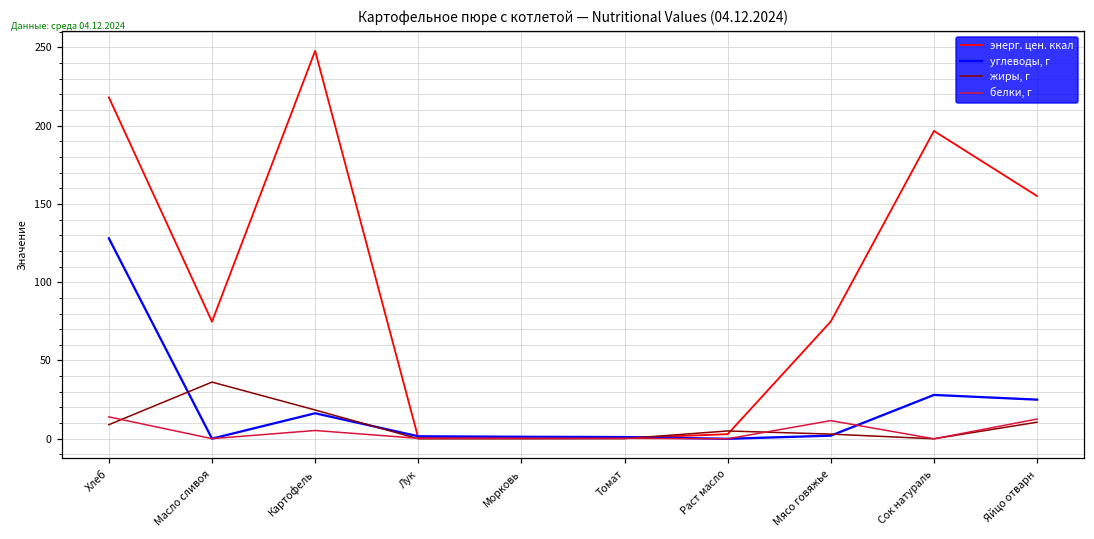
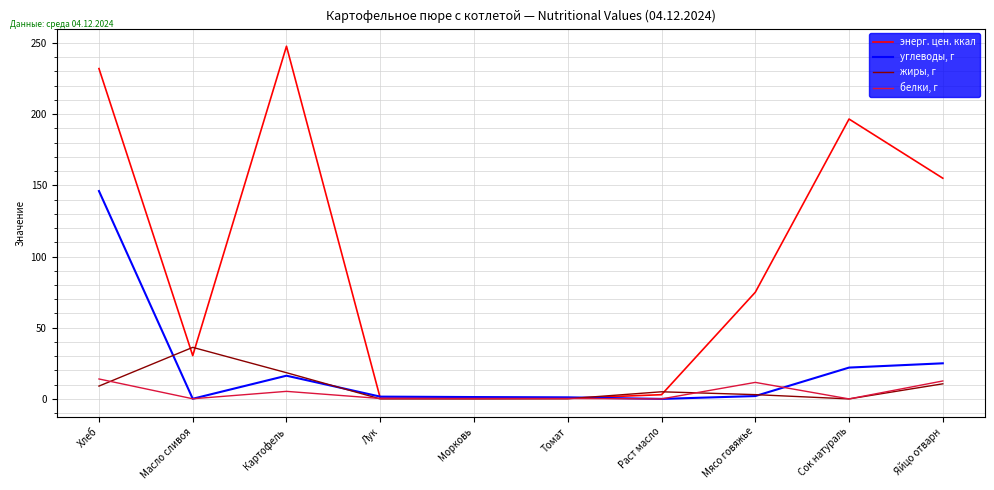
  {
    "энерг. цен. ккал": {
-     "Хлеб": 218,
-     "Масло сливоя": 75,
+     "Хлеб": 232,
+     "Масло сливоя": 30,
      "Картофель": 248,
      "Раст масло": 3,
      "Мясо говяжье": 75,
      "Сок натураль": 197,
      "Яйцо отварн": 155
    },
    "углеводы, г": {
-     "Хлеб": 128,
+     "Хлеб": 146,
      "Картофель": 16,
-     "Сок натураль": 28,
+     "Сок натураль": 22,
      "Яйцо отварн": 25
    },
    "жиры, г": {
      "Хлеб": 9,
      "Масло сливоя": 36,
      "Картофель": 18,
      "Раст масло": 5,
      "Яйцо отварн": 11
    },
    "белки, г": {
      "Хлеб": 14,
      "Картофель": 5,
      "Мясо говяжье": 12,
      "Яйцо отварн": 13
    }
  }
